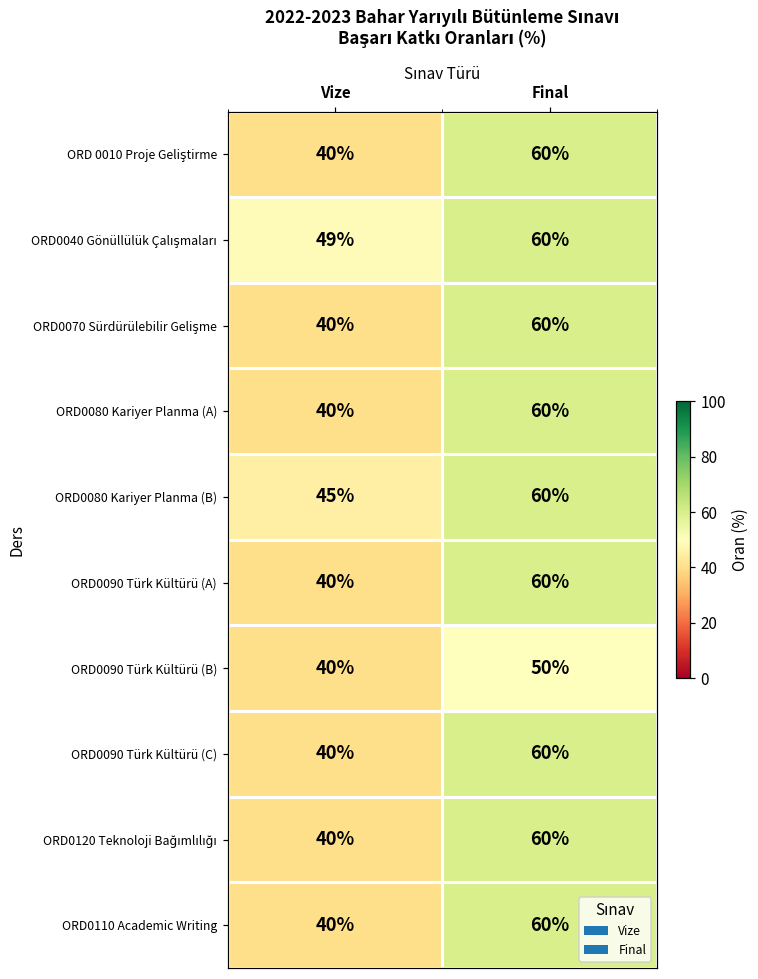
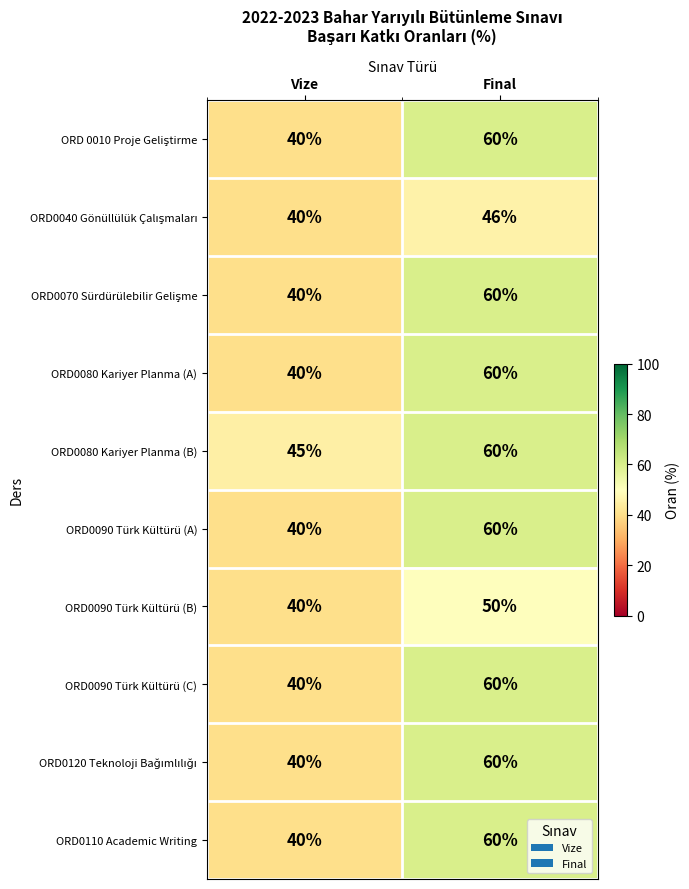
  {
    "ORD 0010 Proje Geliştirme": {
      "Vize": "40%",
      "Final": "60%"
    },
    "ORD0040 Gönüllülük Çalışmaları": {
-     "Vize": "49%",
-     "Final": "60%"
+     "Vize": "40%",
+     "Final": "46%"
    },
    "ORD0070 Sürdürülebilir Gelişme": {
      "Vize": "40%",
      "Final": "60%"
    },
    "ORD0080 Kariyer Planma (A)": {
      "Vize": "40%",
      "Final": "60%"
    },
    "ORD0080 Kariyer Planma (B)": {
      "Vize": "45%",
      "Final": "60%"
    },
    "ORD0090 Türk Kültürü (A)": {
      "Vize": "40%",
      "Final": "60%"
    },
    "ORD0090 Türk Kültürü (B)": {
      "Vize": "40%",
      "Final": "50%"
    },
    "ORD0090 Türk Kültürü (C)": {
      "Vize": "40%",
      "Final": "60%"
    },
    "ORD0120 Teknoloji Bağımlılığı": {
      "Vize": "40%",
      "Final": "60%"
    },
    "ORD0110 Academic Writing": {
      "Vize": "40%",
      "Final": "60%"
    }
  }
